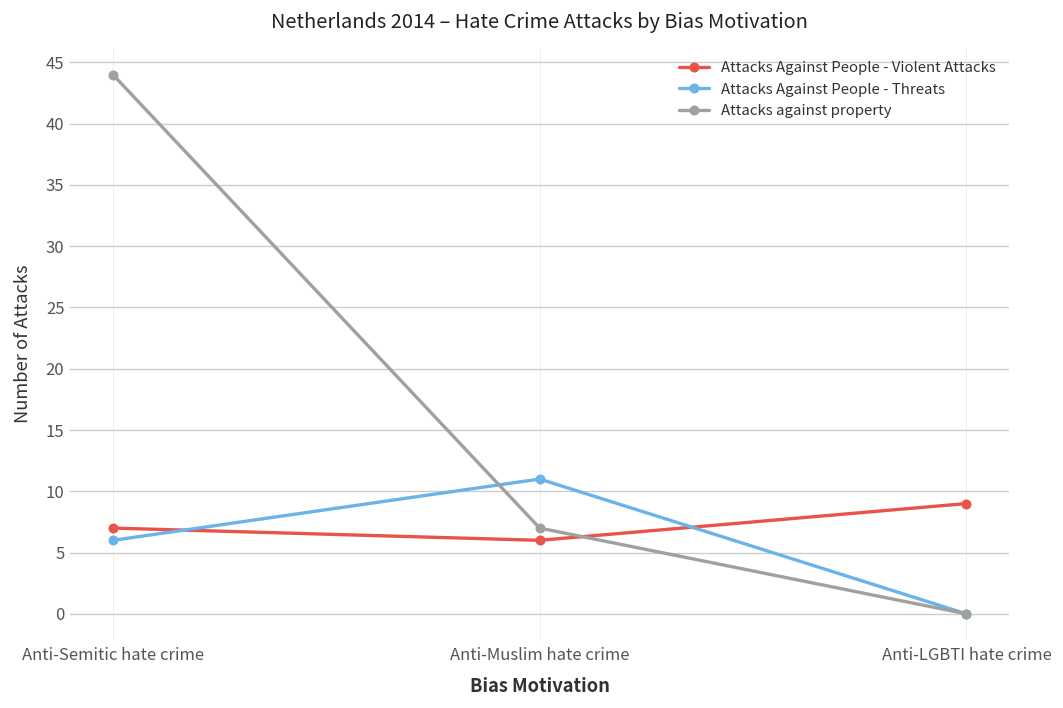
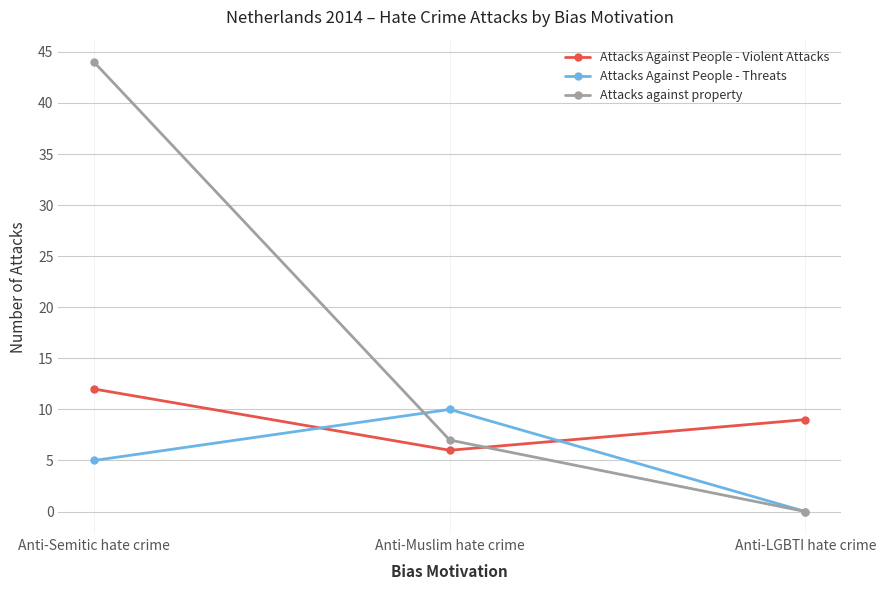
  {
    "Attacks Against People - Violent Attacks": {
-     "Anti-Semitic hate crime": 7,
+     "Anti-Semitic hate crime": 12,
      "Anti-Muslim hate crime": 6,
      "Anti-LGBTI hate crime": 9
    },
    "Attacks Against People - Threats": {
-     "Anti-Semitic hate crime": 6,
-     "Anti-Muslim hate crime": 11
+     "Anti-Semitic hate crime": 5,
+     "Anti-Muslim hate crime": 10
    },
    "Attacks against property": {
      "Anti-Semitic hate crime": 44,
      "Anti-Muslim hate crime": 7
    }
  }
